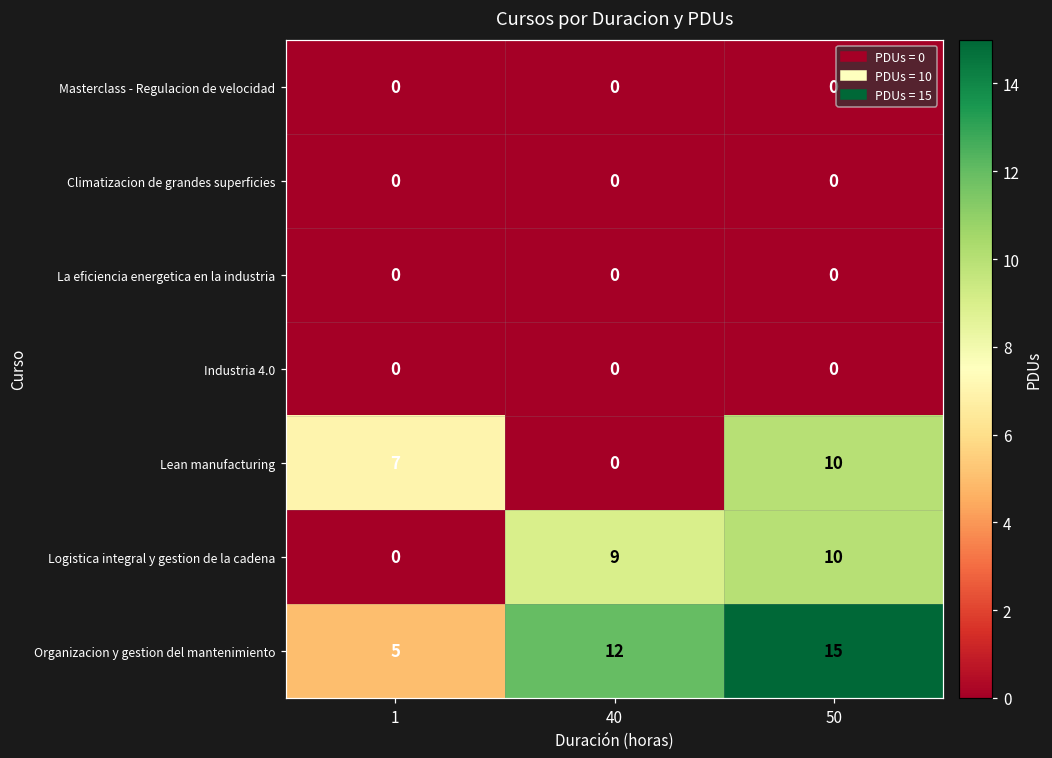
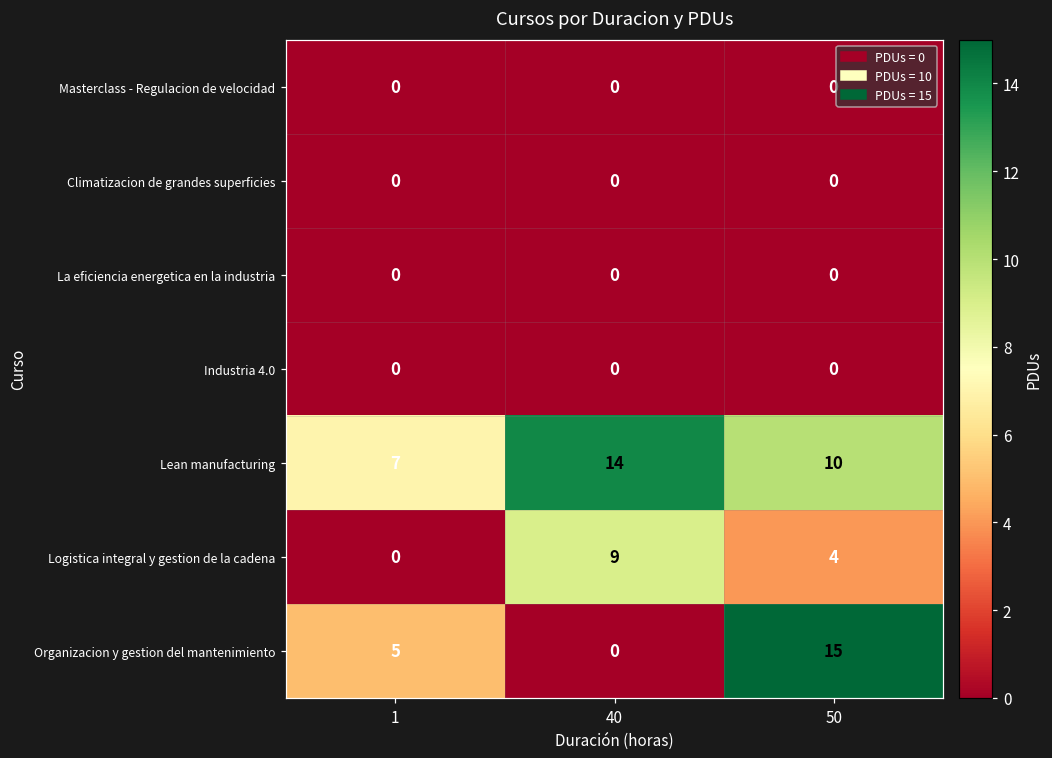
  {
    "Masterclass - Regulacion de velocidad": {
      "1": 0,
      "40": 0
    },
    "Climatizacion de grandes superficies": {
      "1": 0,
      "40": 0,
      "50": 0
    },
    "La eficiencia energetica en la industria": {
      "1": 0,
      "40": 0,
      "50": 0
    },
    "Industria 4.0": {
      "1": 0,
      "40": 0,
      "50": 0
    },
    "Lean manufacturing": {
      "1": 7,
-     "40": 0,
+     "40": 14,
      "50": 10
    },
    "Logistica integral y gestion de la cadena": {
      "1": 0,
      "40": 9,
-     "50": 10
+     "50": 4
    },
    "Organizacion y gestion del mantenimiento": {
      "1": 5,
-     "40": 12,
+     "40": 0,
      "50": 15
    }
  }
